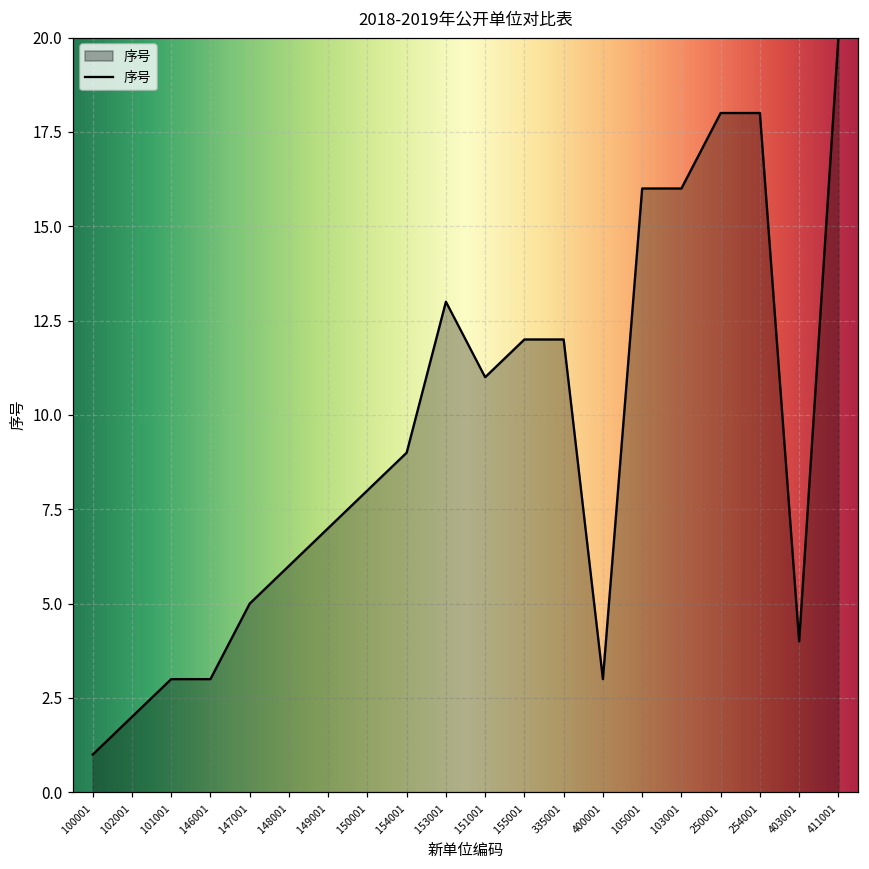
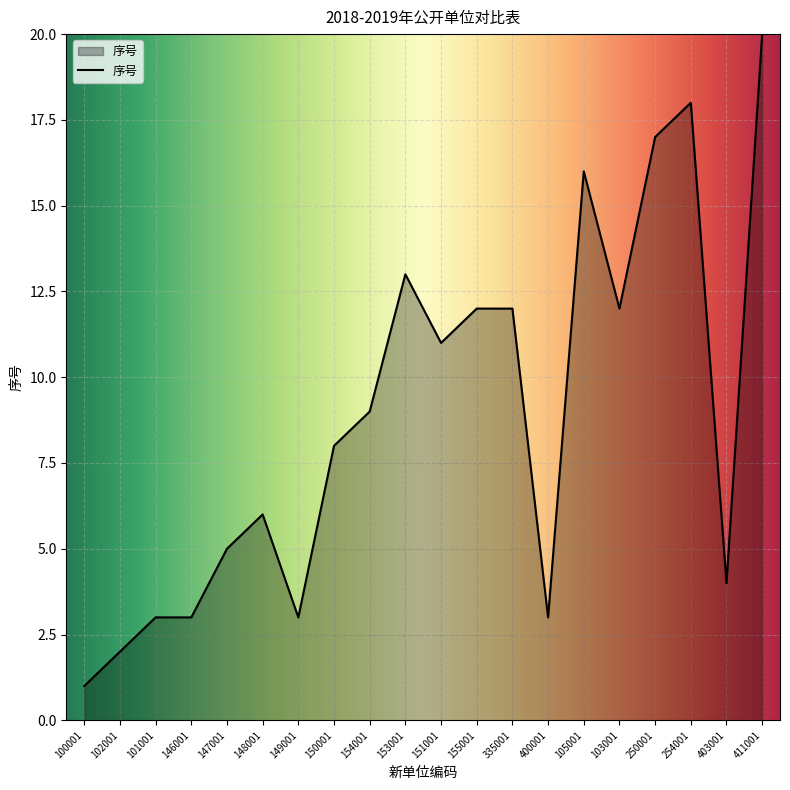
  {
    "100001": 1,
    "102001": 2,
    "101001": 3,
    "146001": 3,
    "147001": 5,
    "148001": 6,
-   "149001": 7,
+   "149001": 3,
    "150001": 8,
    "154001": 9,
    "153001": 13,
    "151001": 11,
    "155001": 12,
    "335001": 12,
    "400001": 3,
    "105001": 16,
-   "103001": 16,
-   "250001": 18,
+   "103001": 12,
+   "250001": 17,
    "254001": 18,
    "403001": 4,
    "411001": 20
  }
